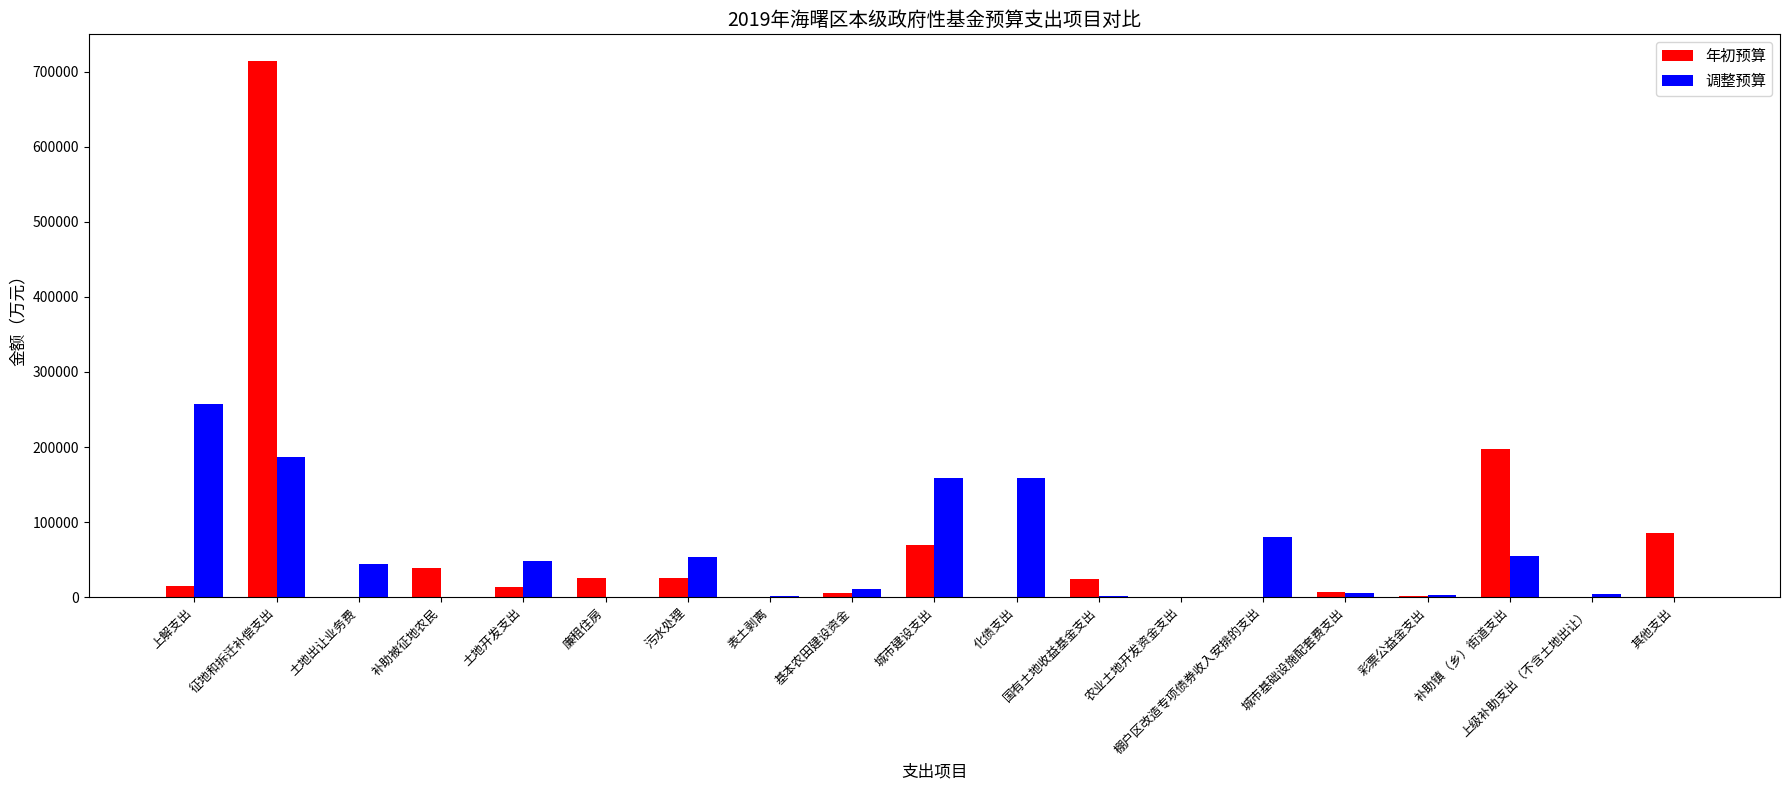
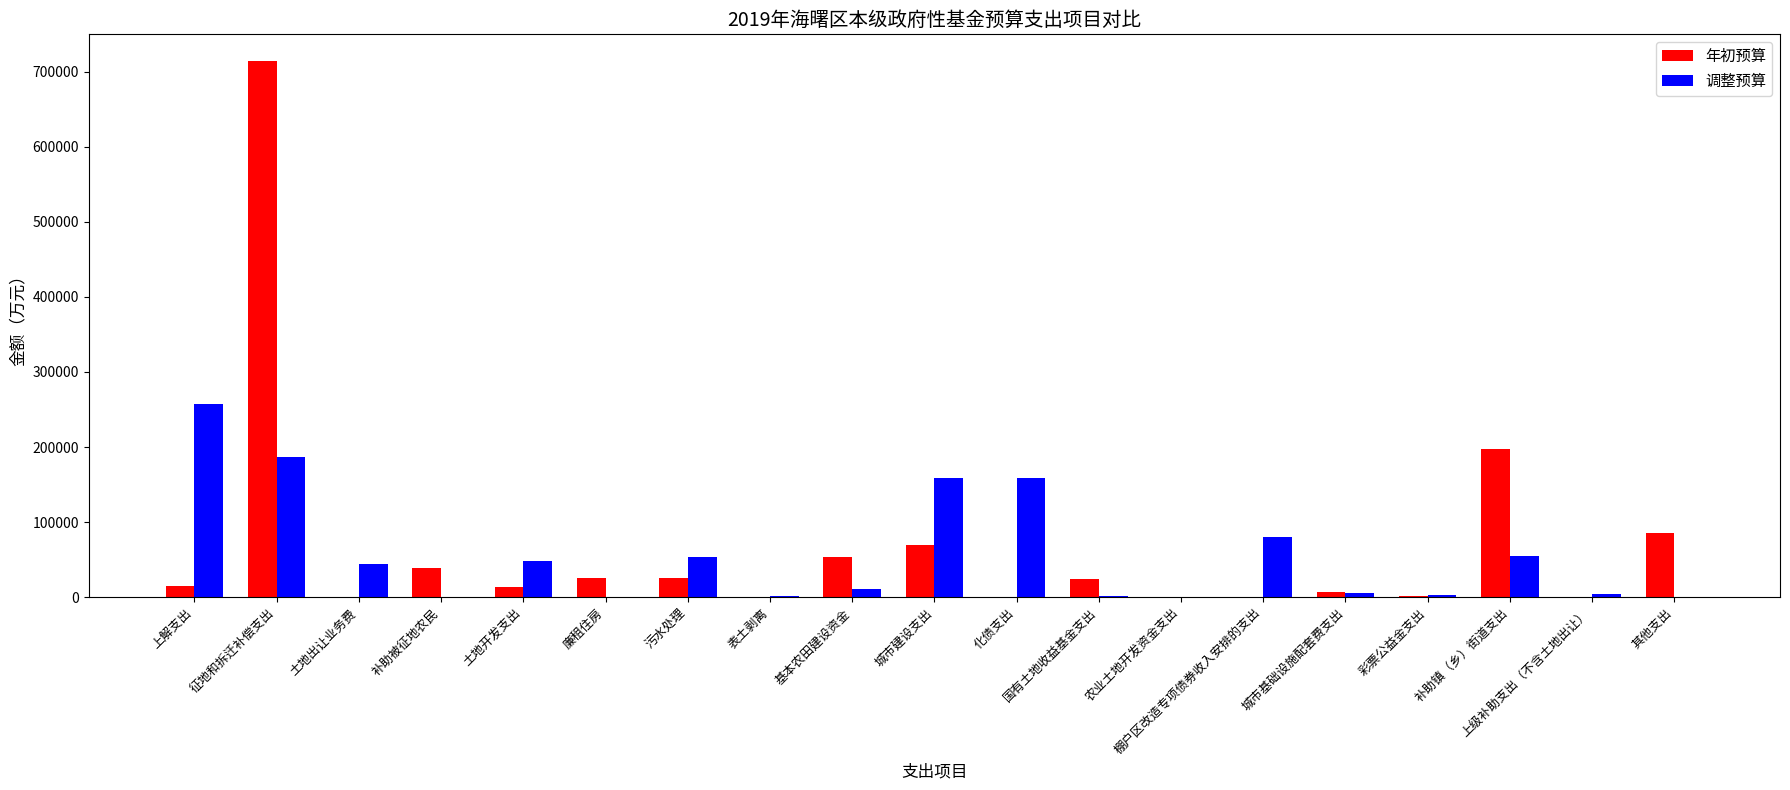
  {
    "年初预算": {
      "上解支出": 20000,
      "征地和拆迁补偿支出": 710000,
      "补助被征地农民": 40000,
      "土地开发支出": 10000,
      "廉租住房": 30000,
      "污水处理": 30000,
-     "基本农田建设资金": 10000,
+     "基本农田建设资金": 50000,
      "城市建设支出": 70000,
      "化债支出": 0,
      "国有土地收益基金支出": 20000,
      "棚户区改造专项债券收入安排的支出": 0,
      "城市基础设施配套费支出": 10000,
      "补助镇（乡）街道支出": 200000,
      "上级补助支出（不含土地出让）": 0,
      "其他支出": 80000
    },
    "调整预算": {
      "上解支出": 260000,
      "征地和拆迁补偿支出": 190000,
      "土地出让业务费": 40000,
      "土地开发支出": 50000,
      "污水处理": 50000,
      "基本农田建设资金": 10000,
      "城市建设支出": 160000,
      "化债支出": 160000,
      "棚户区改造专项债券收入安排的支出": 80000,
      "城市基础设施配套费支出": 10000,
      "补助镇（乡）街道支出": 60000,
      "上级补助支出（不含土地出让）": 0
    }
  }
